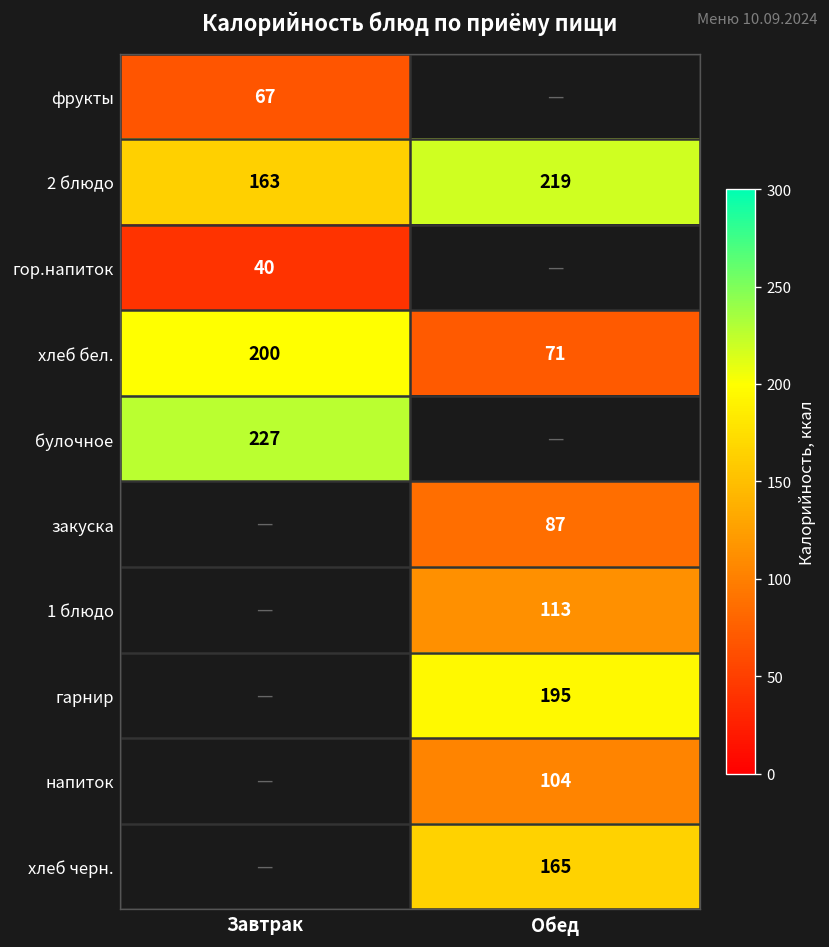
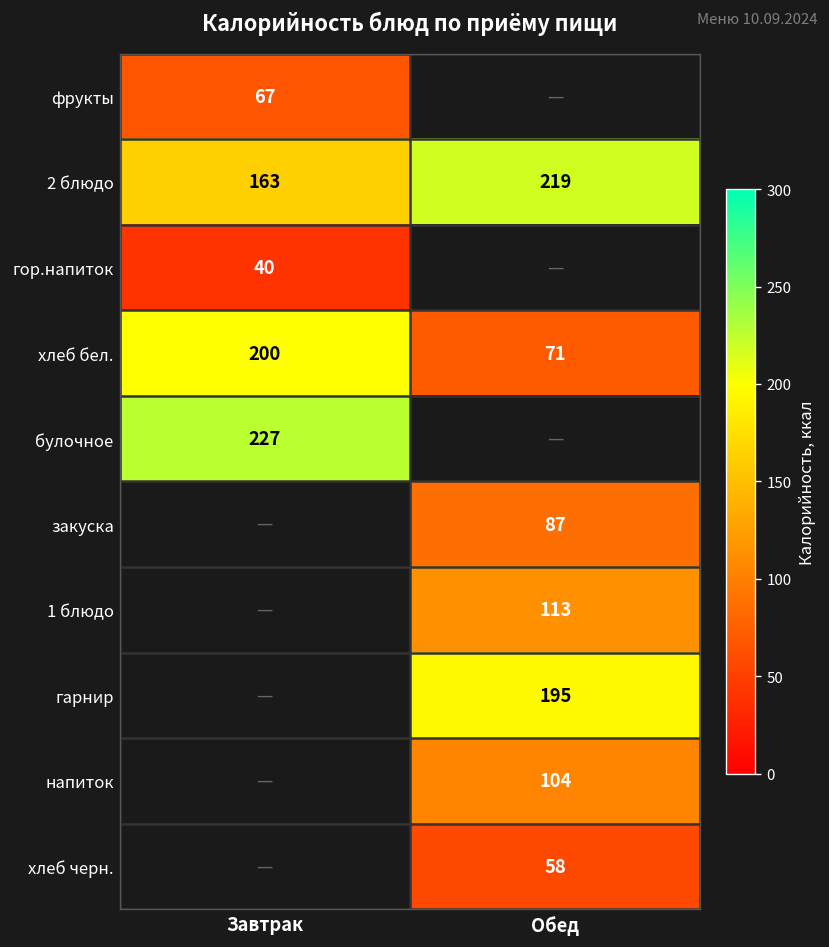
  {
    "фрукты": {
      "Завтрак": 67
    },
    "2 блюдо": {
      "Завтрак": 163,
      "Обед": 219
    },
    "гор.напиток": {
      "Завтрак": 40
    },
    "хлеб бел.": {
      "Завтрак": 200,
      "Обед": 71
    },
    "булочное": {
      "Завтрак": 227
    },
    "закуска": {
      "Обед": 87
    },
    "1 блюдо": {
      "Обед": 113
    },
    "гарнир": {
      "Обед": 195
    },
    "напиток": {
      "Обед": 104
    },
    "хлеб черн.": {
-     "Обед": 165
+     "Обед": 58
    }
  }
